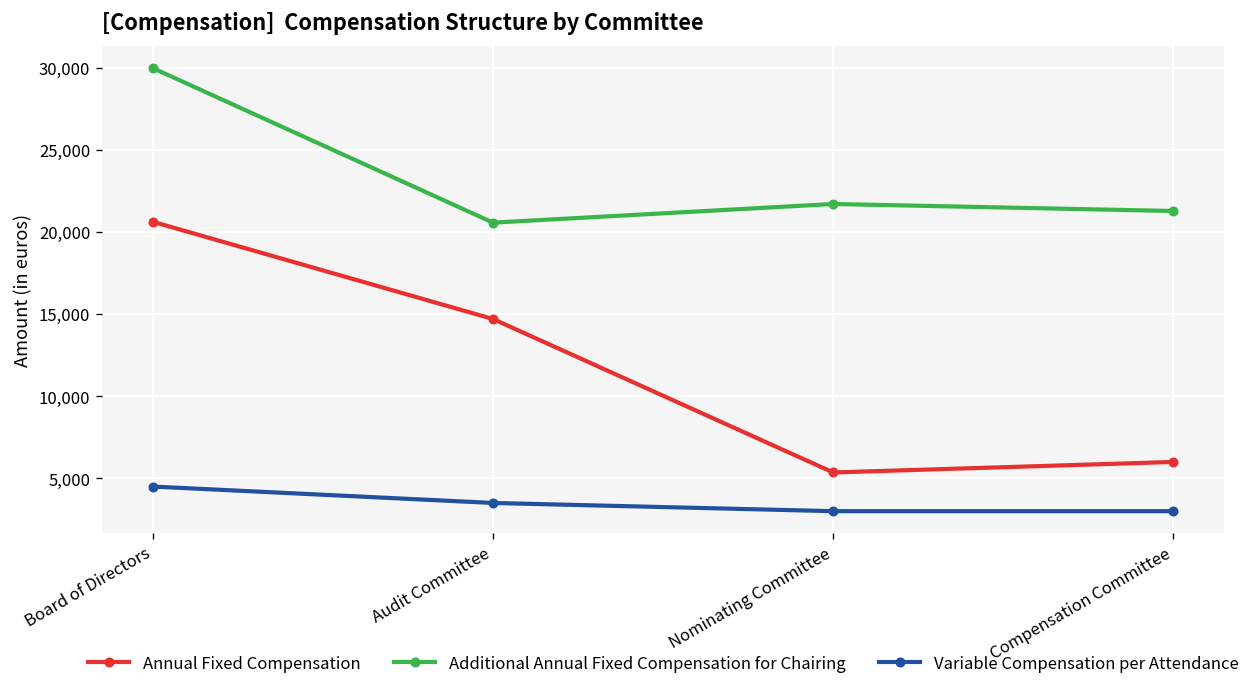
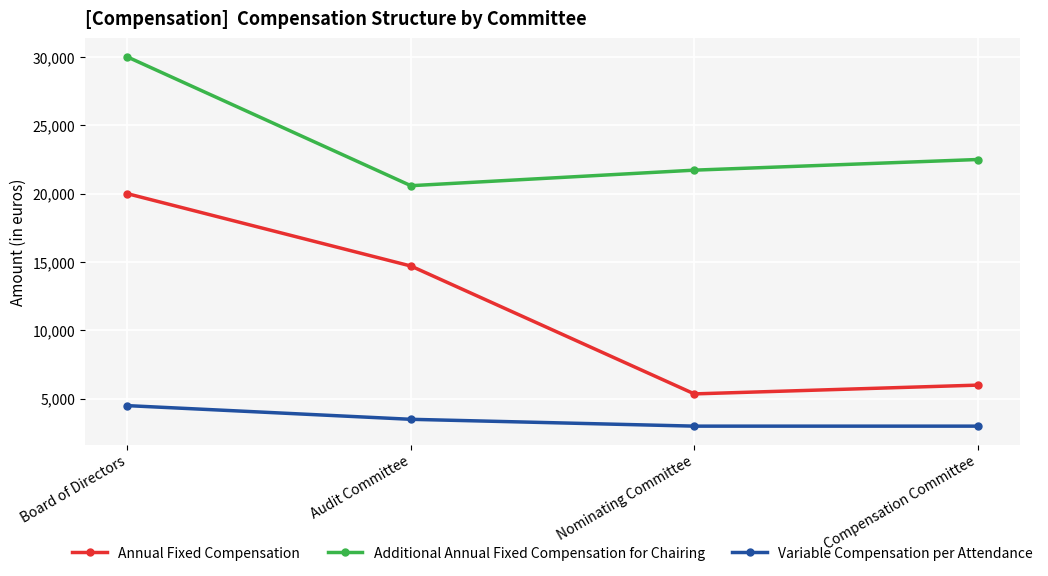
  {
    "Annual Fixed Compensation": {
-     "Board of Directors": "20,600",
+     "Board of Directors": "20,000",
      "Audit Committee": "14,700",
      "Nominating Committee": "5,400",
      "Compensation Committee": "6,000"
    },
    "Additional Annual Fixed Compensation for Chairing": {
      "Board of Directors": "30,000",
      "Audit Committee": "20,600",
      "Nominating Committee": "21,700",
-     "Compensation Committee": "21,300"
+     "Compensation Committee": "22,500"
    },
    "Variable Compensation per Attendance": {
      "Board of Directors": "4,500",
      "Audit Committee": "3,500",
      "Nominating Committee": "3,000",
      "Compensation Committee": "3,000"
    }
  }
